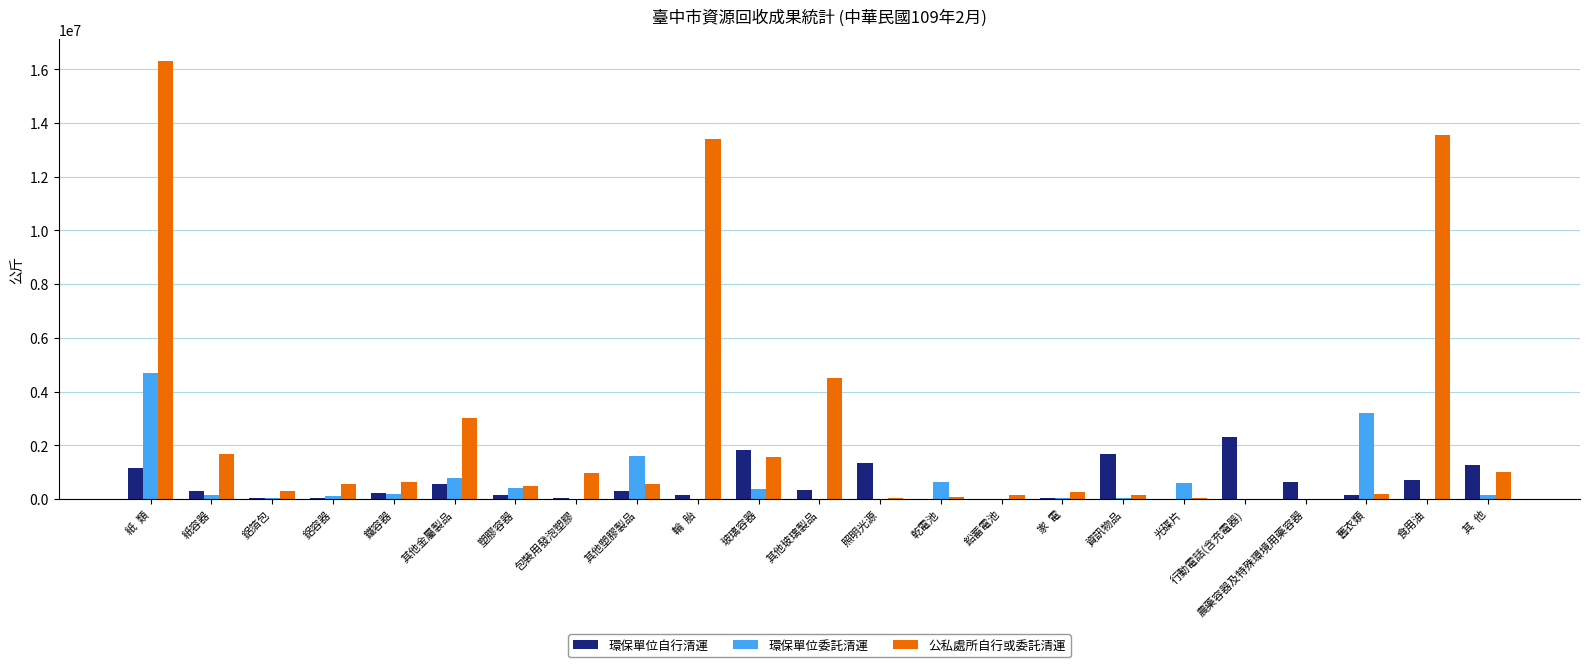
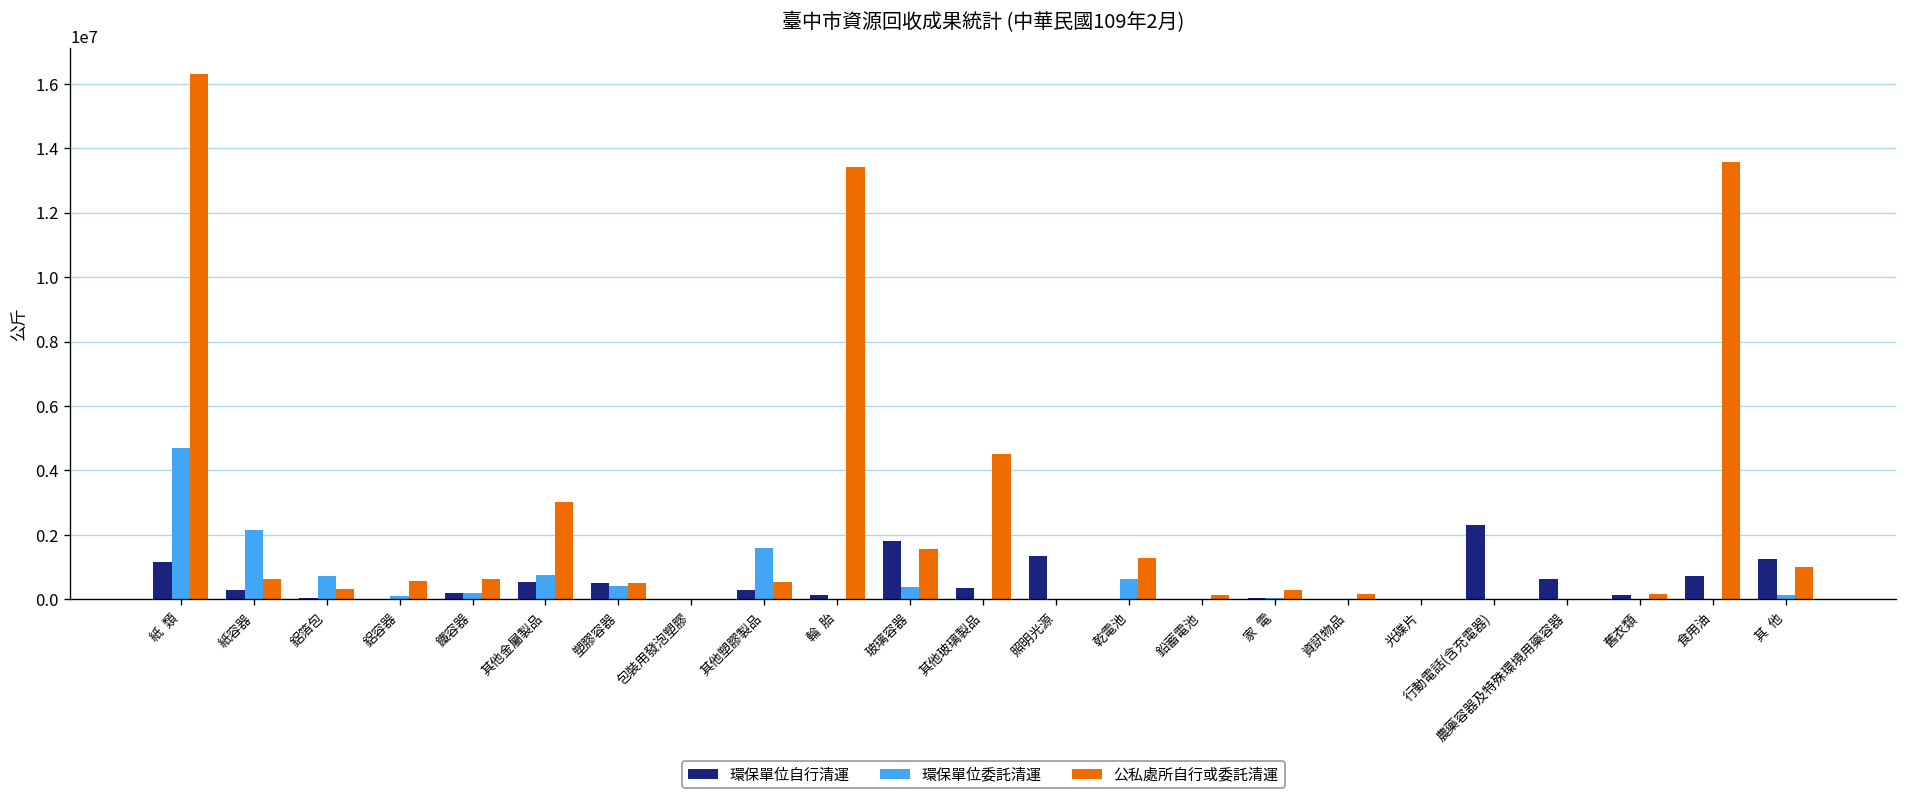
  {
    "環保單位自行清運": {
      "紙 類": 1200000,
      "紙容器": 300000,
      "鐵容器": 200000,
      "其他金屬製品": 600000,
-     "塑膠容器": 200000,
+     "塑膠容器": 500000,
      "其他塑膠製品": 300000,
      "輪 胎": 100000,
      "玻璃容器": 1800000,
      "其他玻璃製品": 300000,
      "照明光源": 1400000,
-     "資訊物品": 1700000,
+     "資訊物品": 0,
      "行動電話(含充電器)": 2300000,
      "農藥容器及特殊環境用藥容器": 600000,
      "舊衣類": 100000,
      "食用油": 700000,
      "其 他": 1300000
    },
    "環保單位委託清運": {
      "紙 類": 4700000,
-     "紙容器": 200000,
-     "鋁箔包": 0,
+     "紙容器": 2100000,
+     "鋁箔包": 700000,
      "鋁容器": 100000,
      "鐵容器": 200000,
      "其他金屬製品": 800000,
      "塑膠容器": 400000,
      "其他塑膠製品": 1600000,
      "玻璃容器": 400000,
      "乾電池": 600000,
-     "光碟片": 600000,
-     "舊衣類": 3200000,
+     "光碟片": 0,
+     "舊衣類": 0,
      "食用油": 0,
      "其 他": 200000
    },
    "公私處所自行或委託清運": {
      "紙 類": 16300000,
-     "紙容器": 1700000,
+     "紙容器": 600000,
      "鋁箔包": 300000,
      "鋁容器": 600000,
      "鐵容器": 600000,
      "其他金屬製品": 3000000,
      "塑膠容器": 500000,
-     "包裝用發泡塑膠": 1000000,
+     "包裝用發泡塑膠": 0,
      "其他塑膠製品": 500000,
      "輪 胎": 13400000,
      "玻璃容器": 1600000,
      "其他玻璃製品": 4500000,
-     "乾電池": 100000,
+     "乾電池": 1300000,
      "鉛蓄電池": 100000,
      "家 電": 300000,
      "資訊物品": 200000,
      "舊衣類": 200000,
      "食用油": 13600000,
      "其 他": 1000000
    }
  }
